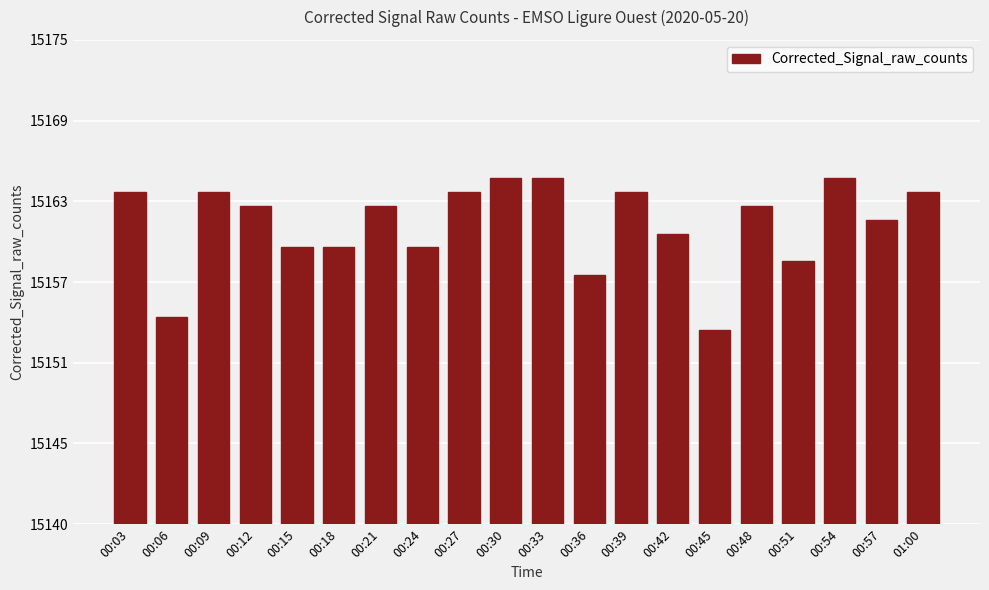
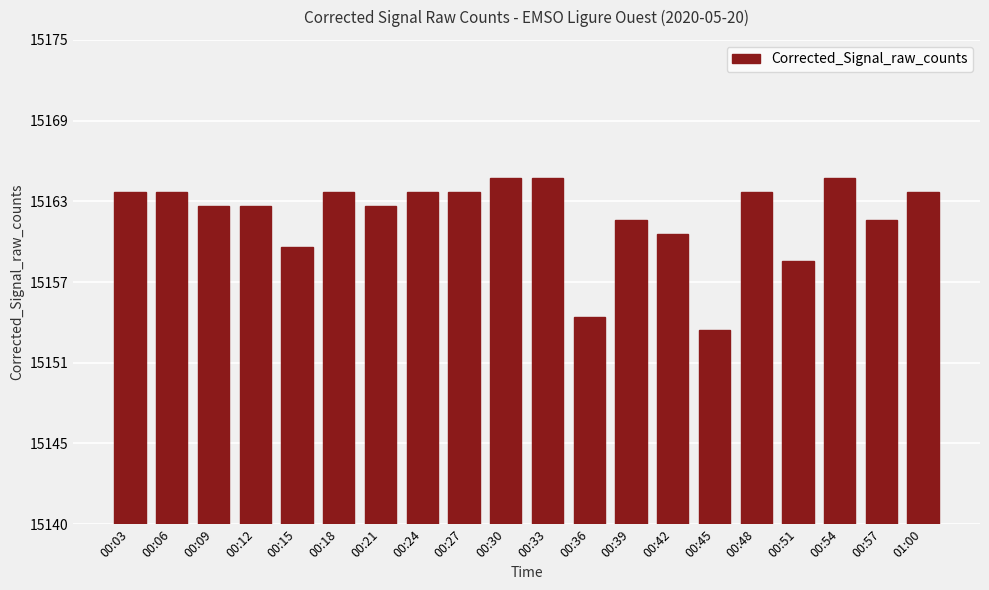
  {
    "00:03": 15164,
-   "00:06": 15155,
-   "00:09": 15164,
+   "00:06": 15164,
+   "00:09": 15163,
    "00:12": 15163,
    "00:15": 15160,
-   "00:18": 15160,
+   "00:18": 15164,
    "00:21": 15163,
-   "00:24": 15160,
+   "00:24": 15164,
    "00:27": 15164,
    "00:30": 15165,
    "00:33": 15165,
-   "00:36": 15158,
-   "00:39": 15164,
+   "00:36": 15155,
+   "00:39": 15162,
    "00:42": 15161,
    "00:45": 15154,
-   "00:48": 15163,
+   "00:48": 15164,
    "00:51": 15159,
    "00:54": 15165,
    "00:57": 15162,
    "01:00": 15164
  }
